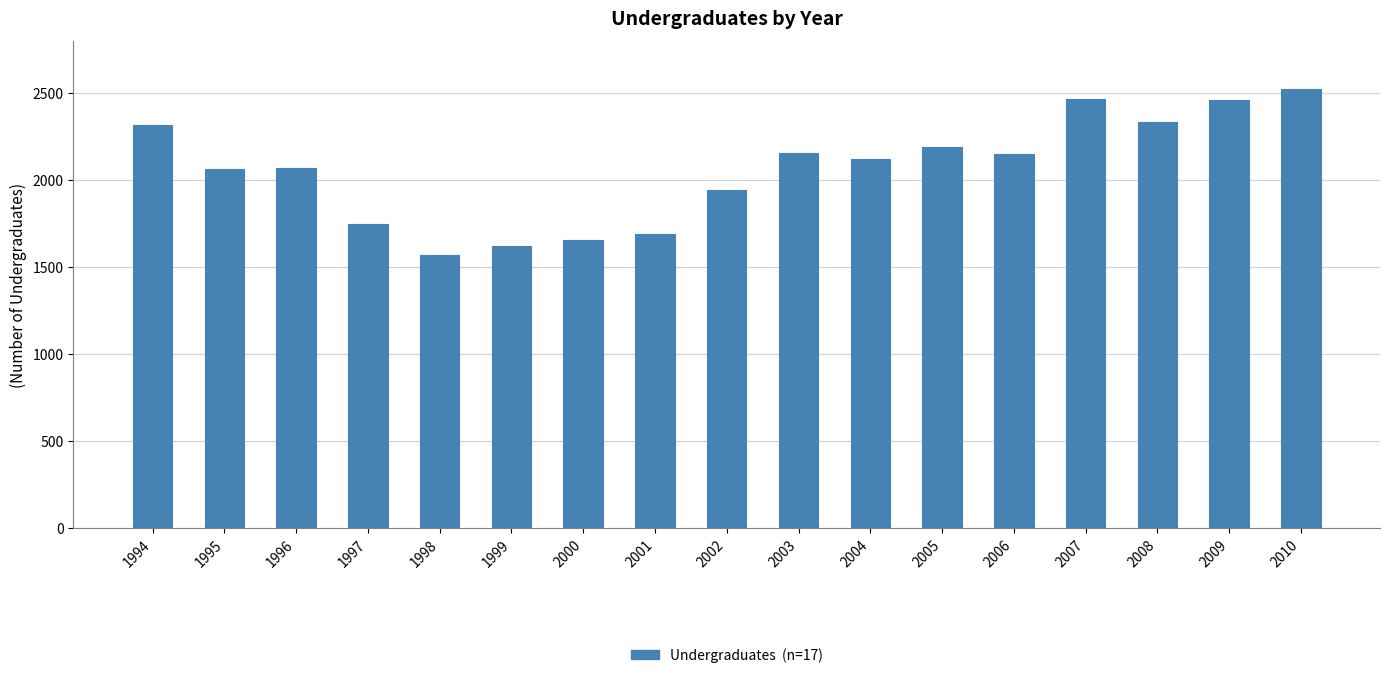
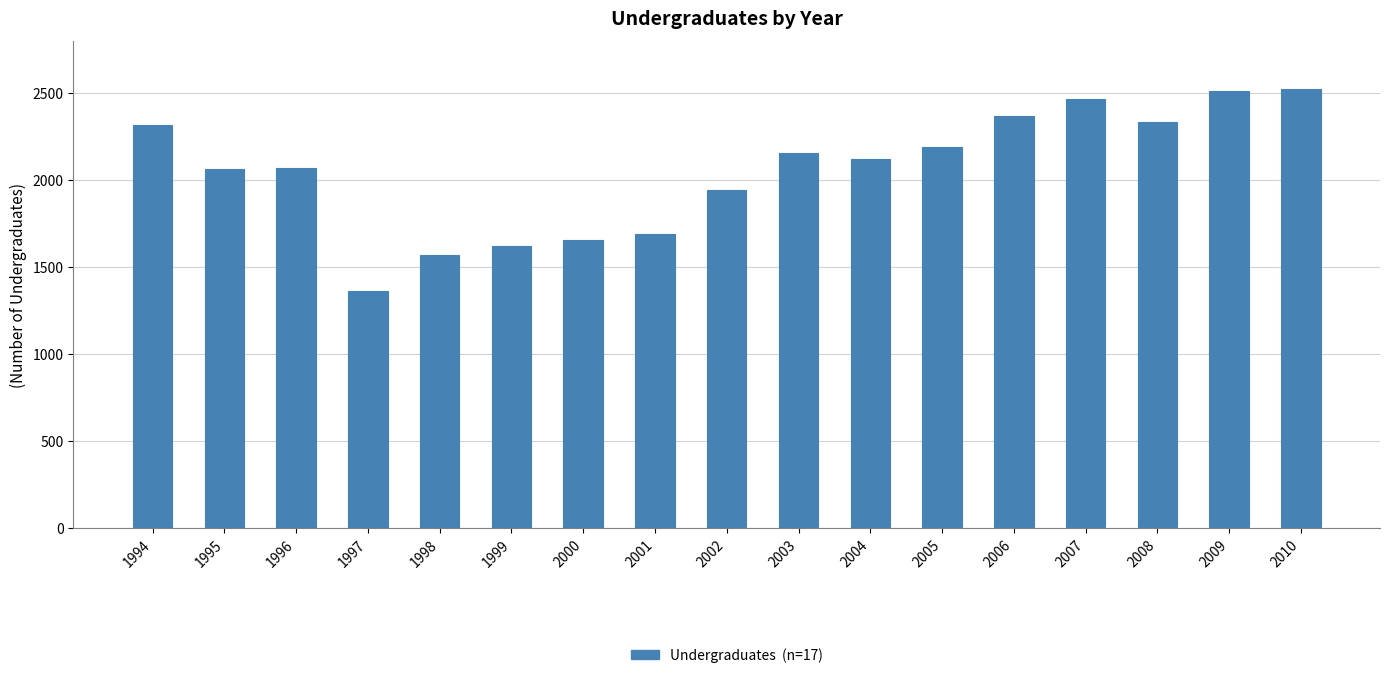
  {
    "1994": 2320,
    "1995": 2070,
    "1996": 2070,
-   "1997": 1750,
+   "1997": 1360,
    "1998": 1570,
    "1999": 1620,
    "2000": 1660,
    "2001": 1690,
    "2002": 1950,
    "2003": 2150,
    "2004": 2120,
    "2005": 2190,
-   "2006": 2150,
+   "2006": 2370,
    "2007": 2470,
    "2008": 2340,
-   "2009": 2460,
+   "2009": 2510,
    "2010": 2520
  }
